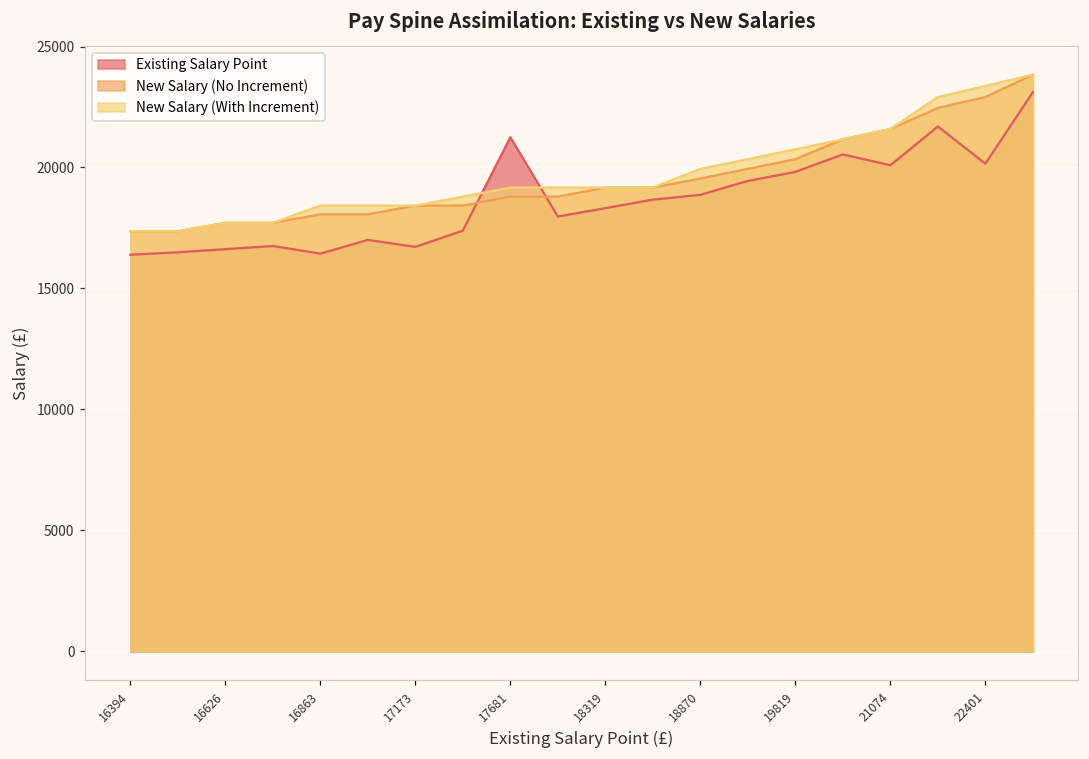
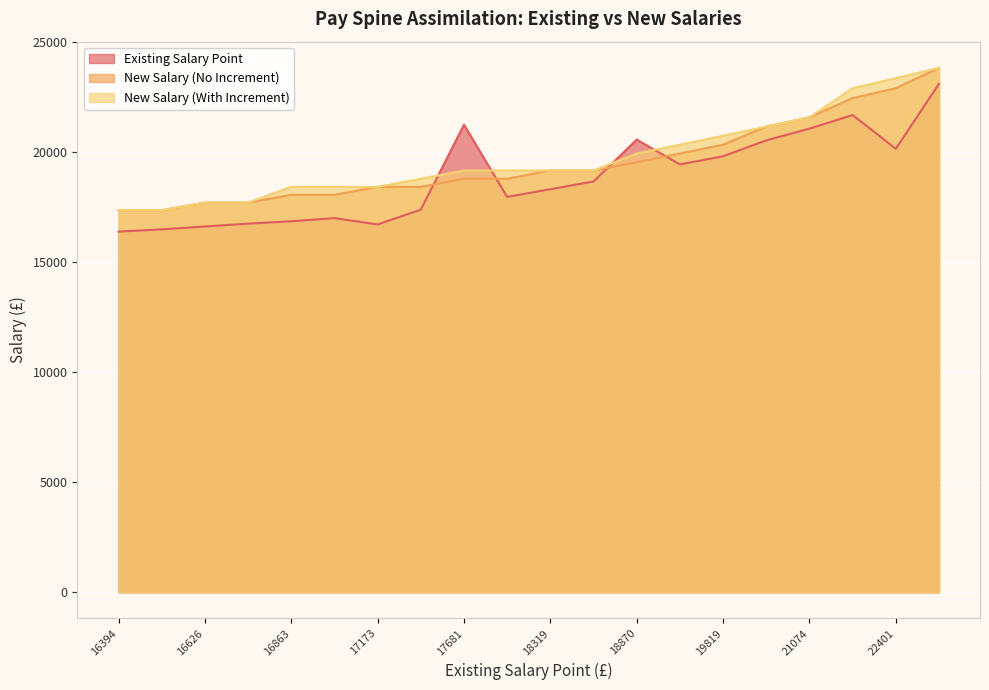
  {
    "Existing Salary Point": {
      "16394": 16400,
      "16626": 16600,
-     "16863": 16400,
+     "16863": 16900,
      "17173": 16700,
      "17681": 21300,
      "18319": 18300,
-     "18870": 18900,
+     "18870": 20600,
      "19819": 19800,
-     "21074": 20100,
+     "21074": 21100,
      "22401": 20200
    }
  }
